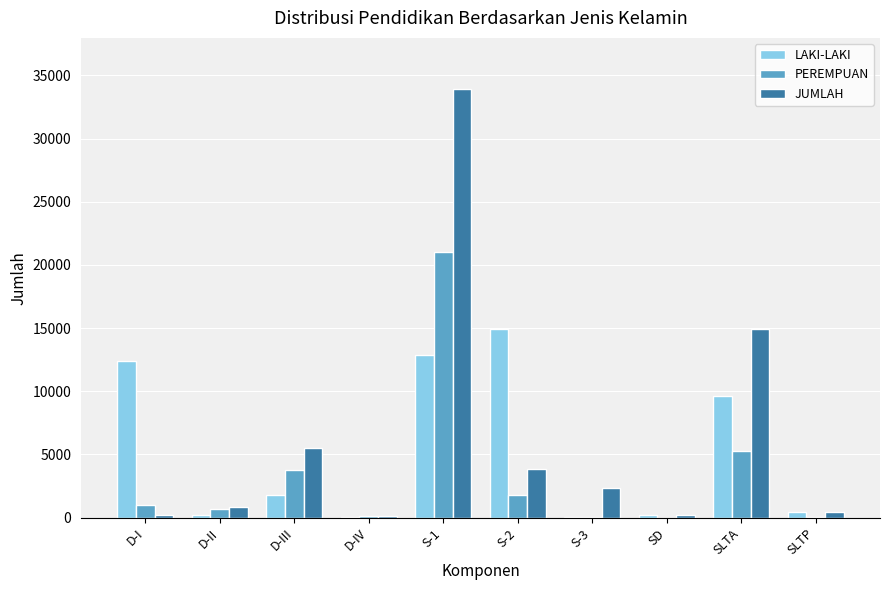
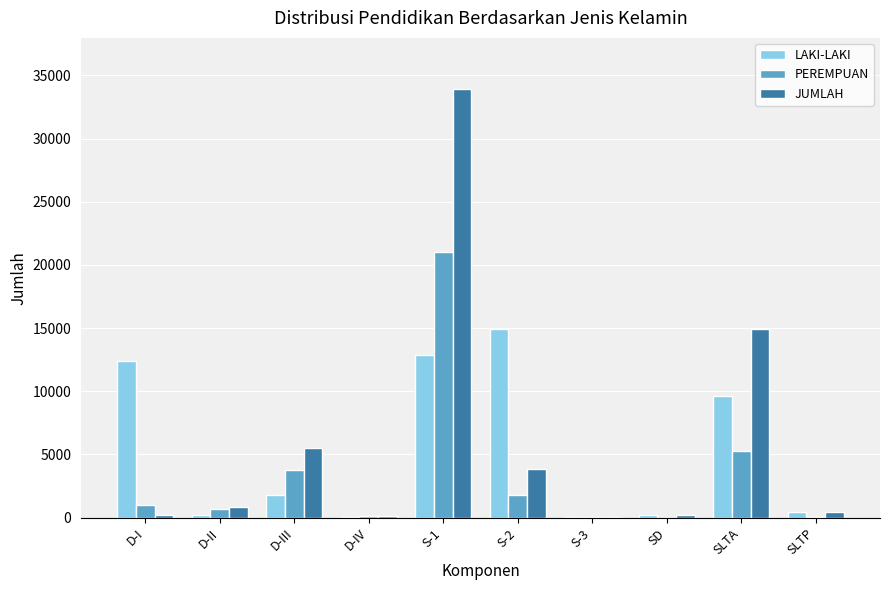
  {
    "LAKI-LAKI": {
      "D-I": 12400,
      "D-III": 1800,
      "S-1": 12800,
      "S-2": 14900,
      "SLTA": 9600,
      "SLTP": 400
    },
    "PEREMPUAN": {
      "D-I": 1000,
      "D-II": 700,
      "D-III": 3800,
      "S-1": 21100,
      "S-2": 1800,
      "SLTA": 5300
    },
    "JUMLAH": {
      "D-I": 300,
      "D-II": 800,
      "D-III": 5600,
      "S-1": 33900,
      "S-2": 3800,
-     "S-3": 2300,
+     "S-3": 100,
      "SD": 200,
      "SLTA": 14900,
      "SLTP": 500
    }
  }
